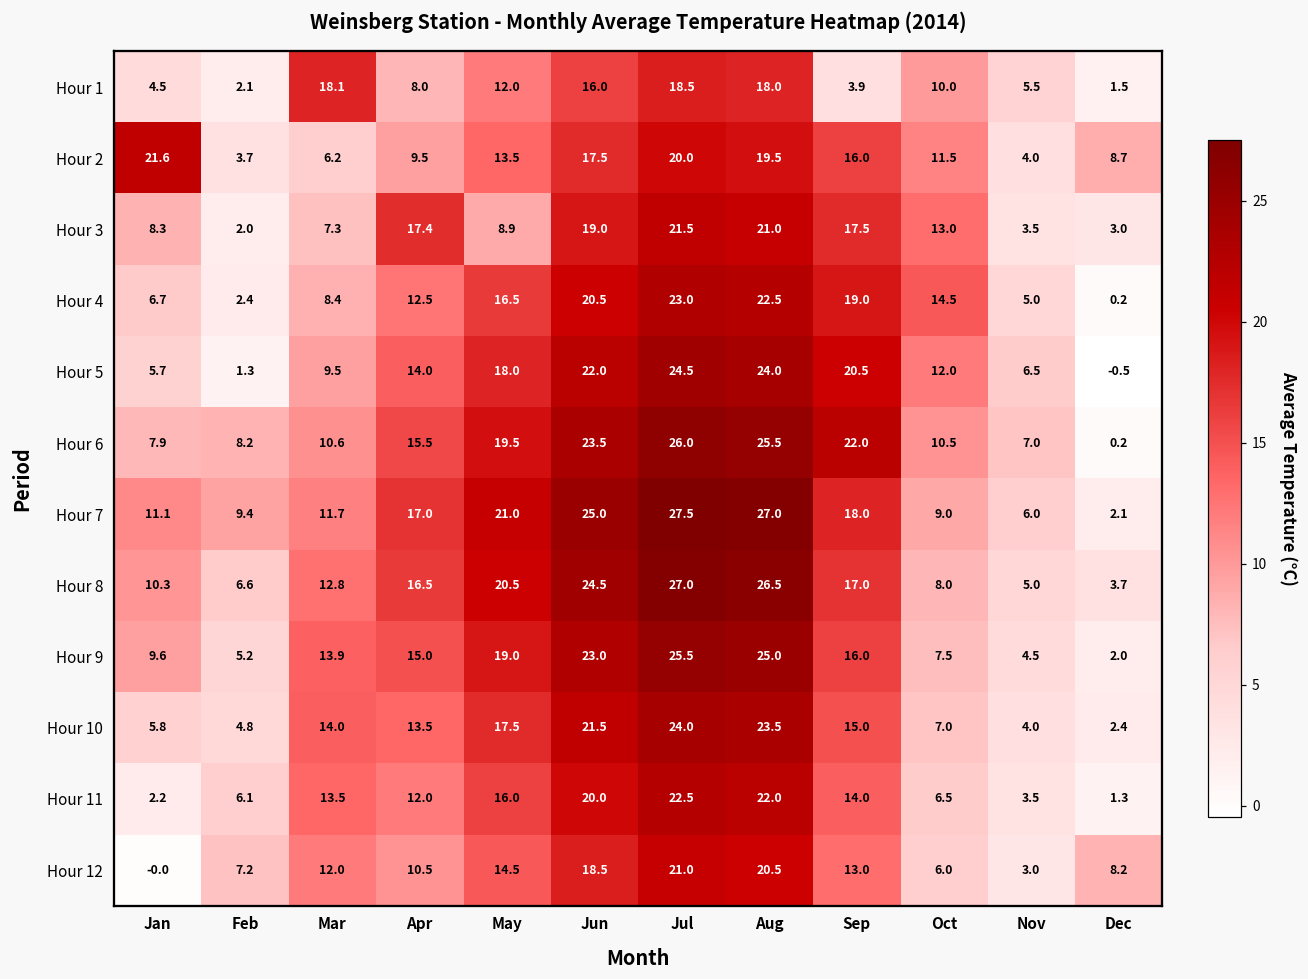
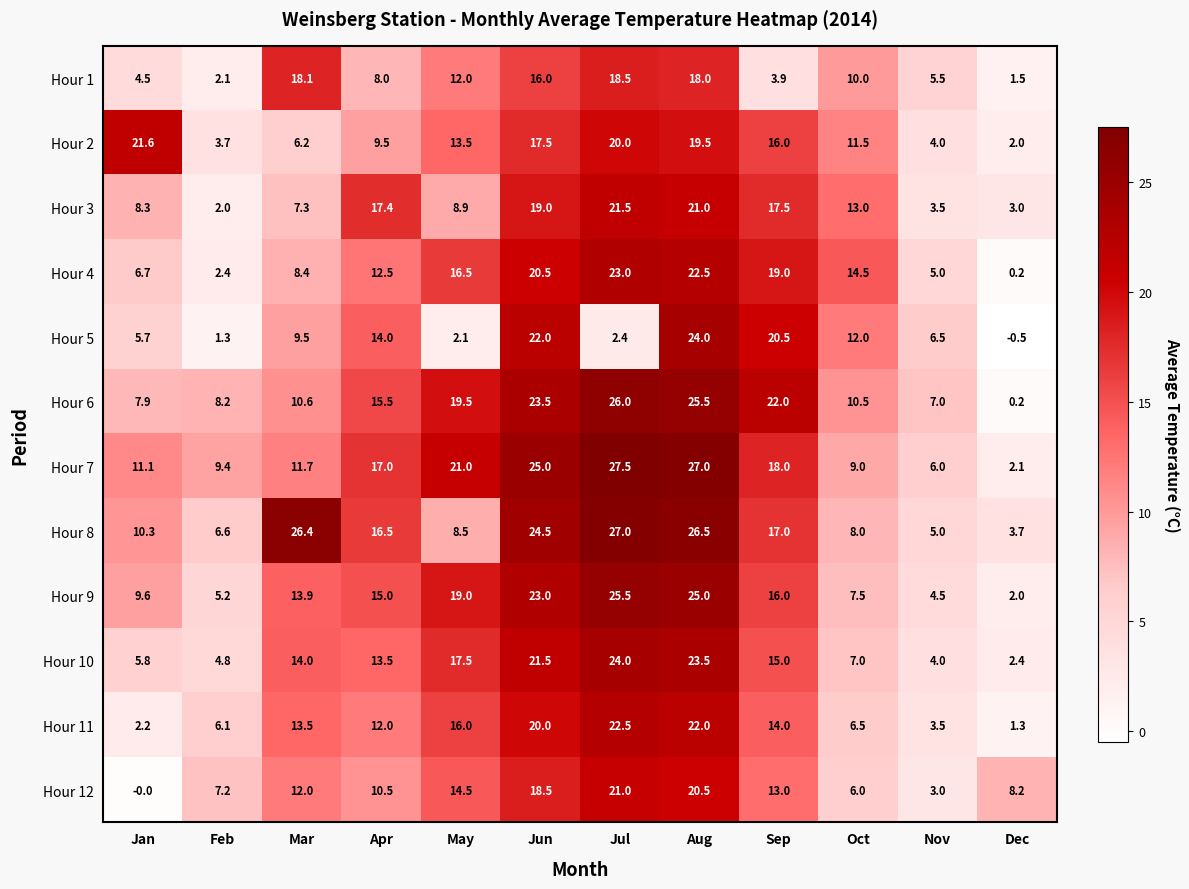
  {
    "Hour 1": {
      "Jan": 4.5,
      "Feb": 2.1,
      "Mar": 18.1,
      "Apr": 8.0,
      "May": 12.0,
      "Jun": 16.0,
      "Jul": 18.5,
      "Aug": 18.0,
      "Sep": 3.9,
      "Oct": 10.0,
      "Nov": 5.5,
      "Dec": 1.5
    },
    "Hour 2": {
      "Jan": 21.6,
      "Feb": 3.7,
      "Mar": 6.2,
      "Apr": 9.5,
      "May": 13.5,
      "Jun": 17.5,
      "Jul": 20.0,
      "Aug": 19.5,
      "Sep": 16.0,
      "Oct": 11.5,
      "Nov": 4.0,
-     "Dec": 8.7
+     "Dec": 2.0
    },
    "Hour 3": {
      "Jan": 8.3,
      "Feb": 2.0,
      "Mar": 7.3,
      "Apr": 17.4,
      "May": 8.9,
      "Jun": 19.0,
      "Jul": 21.5,
      "Aug": 21.0,
      "Sep": 17.5,
      "Oct": 13.0,
      "Nov": 3.5,
      "Dec": 3.0
    },
    "Hour 4": {
      "Jan": 6.7,
      "Feb": 2.4,
      "Mar": 8.4,
      "Apr": 12.5,
      "May": 16.5,
      "Jun": 20.5,
      "Jul": 23.0,
      "Aug": 22.5,
      "Sep": 19.0,
      "Oct": 14.5,
      "Nov": 5.0,
      "Dec": 0.2
    },
    "Hour 5": {
      "Jan": 5.7,
      "Feb": 1.3,
      "Mar": 9.5,
      "Apr": 14.0,
-     "May": 18.0,
+     "May": 2.1,
      "Jun": 22.0,
-     "Jul": 24.5,
+     "Jul": 2.4,
      "Aug": 24.0,
      "Sep": 20.5,
      "Oct": 12.0,
      "Nov": 6.5,
      "Dec": -0.5
    },
    "Hour 6": {
      "Jan": 7.9,
      "Feb": 8.2,
      "Mar": 10.6,
      "Apr": 15.5,
      "May": 19.5,
      "Jun": 23.5,
      "Jul": 26.0,
      "Aug": 25.5,
      "Sep": 22.0,
      "Oct": 10.5,
      "Nov": 7.0,
      "Dec": 0.2
    },
    "Hour 7": {
      "Jan": 11.1,
      "Feb": 9.4,
      "Mar": 11.7,
      "Apr": 17.0,
      "May": 21.0,
      "Jun": 25.0,
      "Jul": 27.5,
      "Aug": 27.0,
      "Sep": 18.0,
      "Oct": 9.0,
      "Nov": 6.0,
      "Dec": 2.1
    },
    "Hour 8": {
      "Jan": 10.3,
      "Feb": 6.6,
-     "Mar": 12.8,
+     "Mar": 26.4,
      "Apr": 16.5,
-     "May": 20.5,
+     "May": 8.5,
      "Jun": 24.5,
      "Jul": 27.0,
      "Aug": 26.5,
      "Sep": 17.0,
      "Oct": 8.0,
      "Nov": 5.0,
      "Dec": 3.7
    },
    "Hour 9": {
      "Jan": 9.6,
      "Feb": 5.2,
      "Mar": 13.9,
      "Apr": 15.0,
      "May": 19.0,
      "Jun": 23.0,
      "Jul": 25.5,
      "Aug": 25.0,
      "Sep": 16.0,
      "Oct": 7.5,
      "Nov": 4.5,
      "Dec": 2.0
    },
    "Hour 10": {
      "Jan": 5.8,
      "Feb": 4.8,
      "Mar": 14.0,
      "Apr": 13.5,
      "May": 17.5,
      "Jun": 21.5,
      "Jul": 24.0,
      "Aug": 23.5,
      "Sep": 15.0,
      "Oct": 7.0,
      "Nov": 4.0,
      "Dec": 2.4
    },
    "Hour 11": {
      "Jan": 2.2,
      "Feb": 6.1,
      "Mar": 13.5,
      "Apr": 12.0,
      "May": 16.0,
      "Jun": 20.0,
      "Jul": 22.5,
      "Aug": 22.0,
      "Sep": 14.0,
      "Oct": 6.5,
      "Nov": 3.5,
      "Dec": 1.3
    },
    "Hour 12": {
      "Jan": -0.0,
      "Feb": 7.2,
      "Mar": 12.0,
      "Apr": 10.5,
      "May": 14.5,
      "Jun": 18.5,
      "Jul": 21.0,
      "Aug": 20.5,
      "Sep": 13.0,
      "Oct": 6.0,
      "Nov": 3.0,
      "Dec": 8.2
    }
  }
